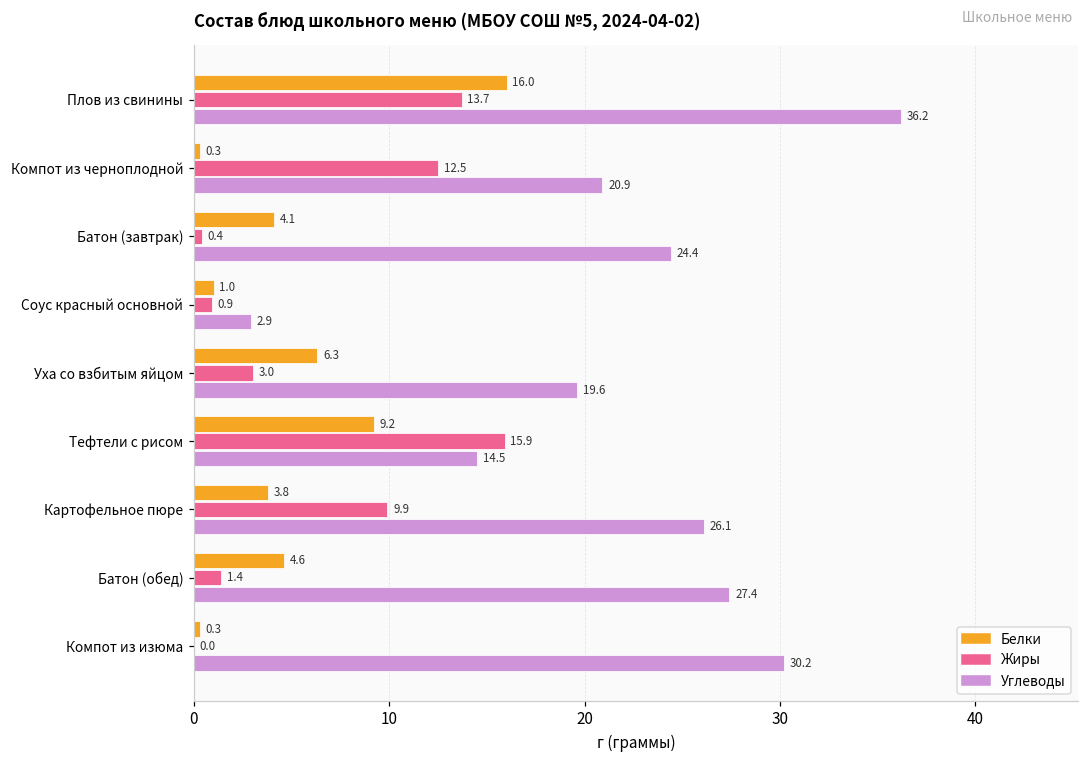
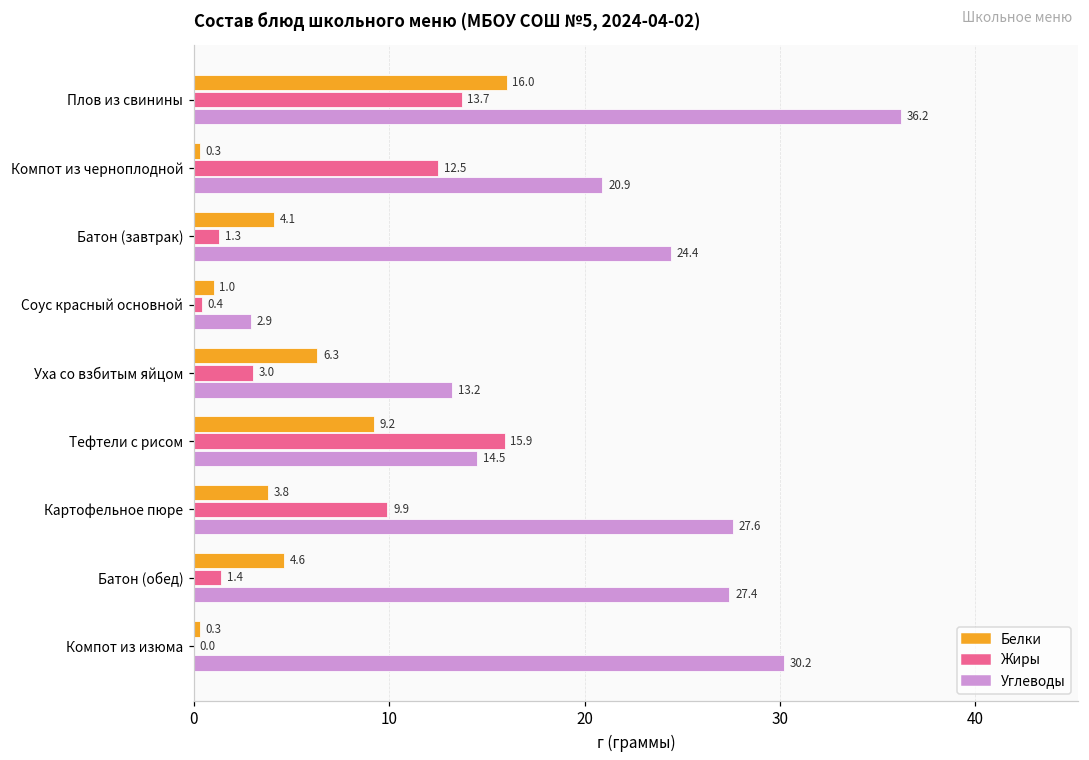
  {
    "Белки": {
      "Плов из свинины": 16.0,
      "Компот из черноплодной": 0.3,
      "Батон (завтрак)": 4.1,
      "Соус красный основной": 1.0,
      "Уха со взбитым яйцом": 6.3,
      "Тефтели с рисом": 9.2,
      "Картофельное пюре": 3.8,
      "Батон (обед)": 4.6,
      "Компот из изюма": 0.3
    },
    "Жиры": {
      "Плов из свинины": 13.7,
      "Компот из черноплодной": 12.5,
-     "Батон (завтрак)": 0.4,
-     "Соус красный основной": 0.9,
+     "Батон (завтрак)": 1.3,
+     "Соус красный основной": 0.4,
      "Уха со взбитым яйцом": 3.0,
      "Тефтели с рисом": 15.9,
      "Картофельное пюре": 9.9,
      "Батон (обед)": 1.4,
      "Компот из изюма": 0.0
    },
    "Углеводы": {
      "Плов из свинины": 36.2,
      "Компот из черноплодной": 20.9,
      "Батон (завтрак)": 24.4,
      "Соус красный основной": 2.9,
-     "Уха со взбитым яйцом": 19.6,
+     "Уха со взбитым яйцом": 13.2,
      "Тефтели с рисом": 14.5,
-     "Картофельное пюре": 26.1,
+     "Картофельное пюре": 27.6,
      "Батон (обед)": 27.4,
      "Компот из изюма": 30.2
    }
  }
